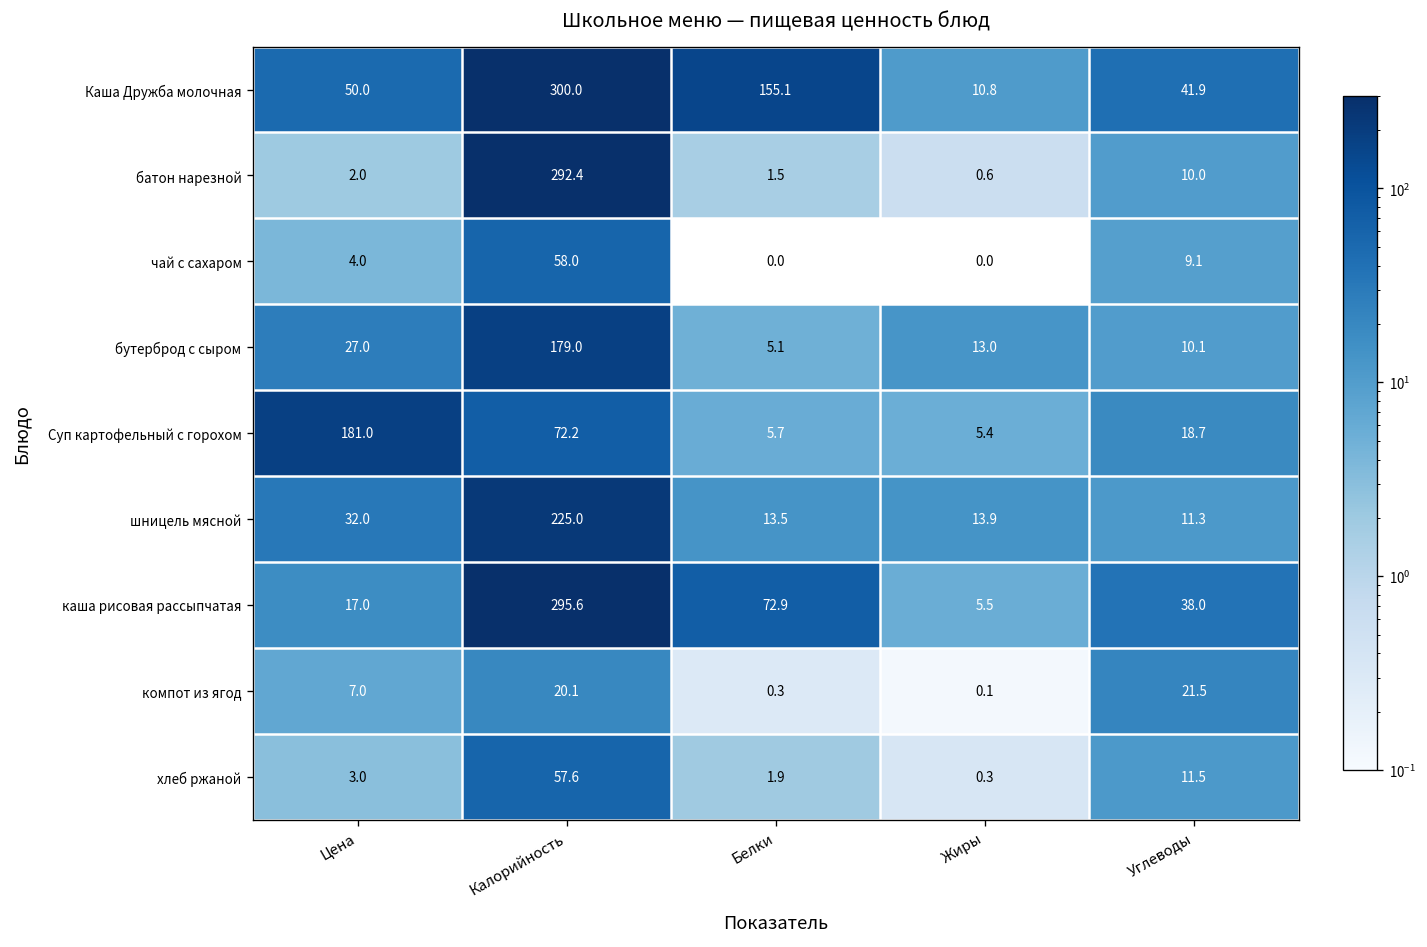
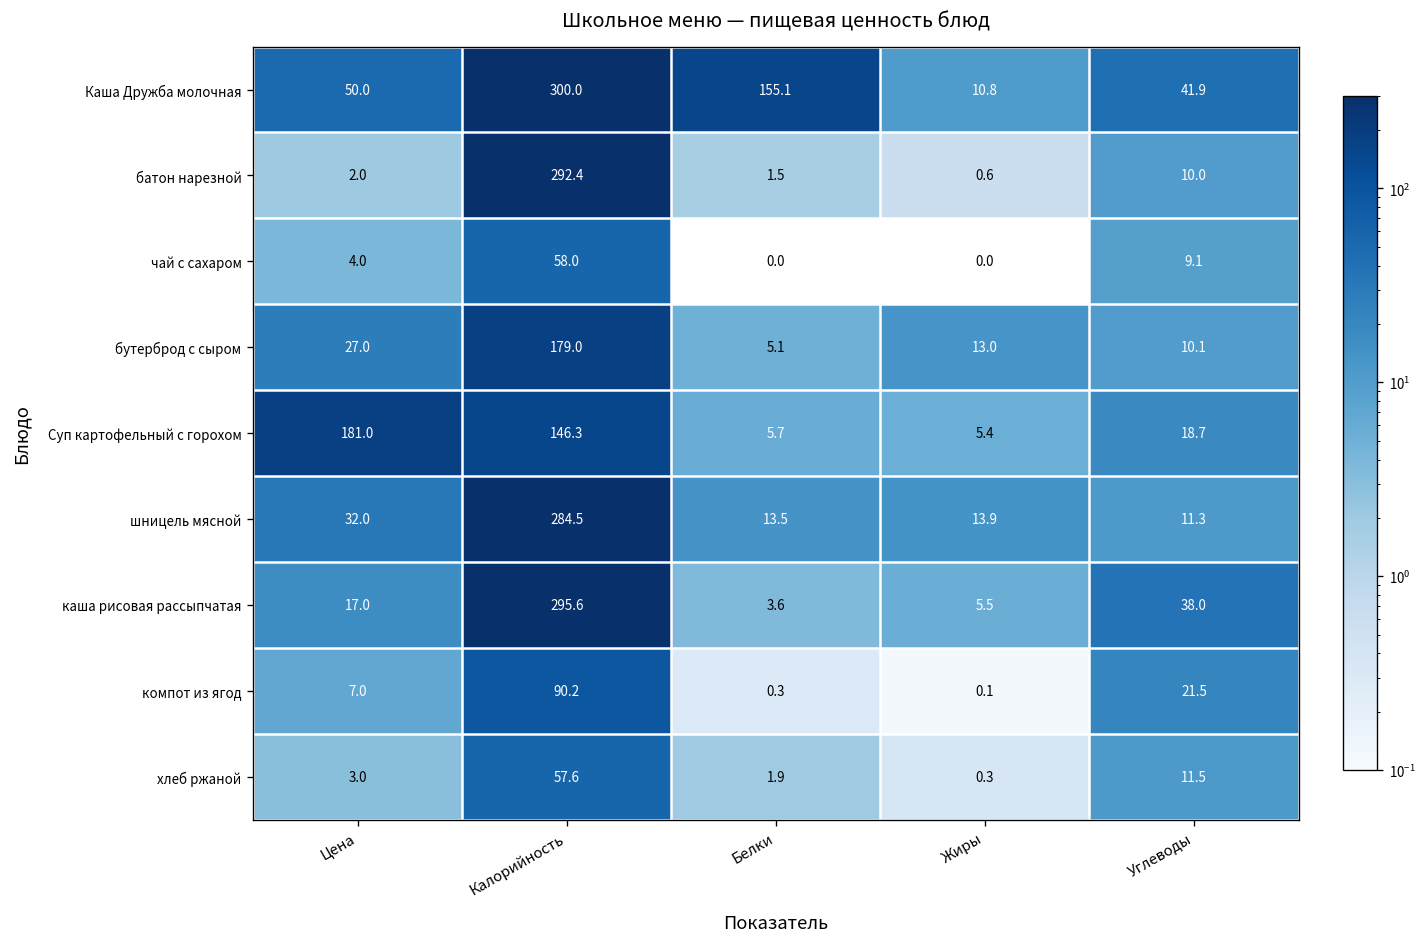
  {
    "Каша Дружба молочная": {
      "Цена": 50.0,
      "Калорийность": 300.0,
      "Белки": 155.1,
      "Жиры": 10.8,
      "Углеводы": 41.9
    },
    "батон нарезной": {
      "Цена": 2.0,
      "Калорийность": 292.4,
      "Белки": 1.5,
      "Жиры": 0.6,
      "Углеводы": 10.0
    },
    "чай с сахаром": {
      "Цена": 4.0,
      "Калорийность": 58.0,
      "Белки": 0.0,
      "Жиры": 0.0,
      "Углеводы": 9.1
    },
    "бутерброд с сыром": {
      "Цена": 27.0,
      "Калорийность": 179.0,
      "Белки": 5.1,
      "Жиры": 13.0,
      "Углеводы": 10.1
    },
    "Суп картофельный с горохом": {
      "Цена": 181.0,
-     "Калорийность": 72.2,
+     "Калорийность": 146.3,
      "Белки": 5.7,
      "Жиры": 5.4,
      "Углеводы": 18.7
    },
    "шницель мясной": {
      "Цена": 32.0,
-     "Калорийность": 225.0,
+     "Калорийность": 284.5,
      "Белки": 13.5,
      "Жиры": 13.9,
      "Углеводы": 11.3
    },
    "каша рисовая рассыпчатая": {
      "Цена": 17.0,
      "Калорийность": 295.6,
-     "Белки": 72.9,
+     "Белки": 3.6,
      "Жиры": 5.5,
      "Углеводы": 38.0
    },
    "компот из ягод": {
      "Цена": 7.0,
-     "Калорийность": 20.1,
+     "Калорийность": 90.2,
      "Белки": 0.3,
      "Жиры": 0.1,
      "Углеводы": 21.5
    },
    "хлеб ржаной": {
      "Цена": 3.0,
      "Калорийность": 57.6,
      "Белки": 1.9,
      "Жиры": 0.3,
      "Углеводы": 11.5
    }
  }
